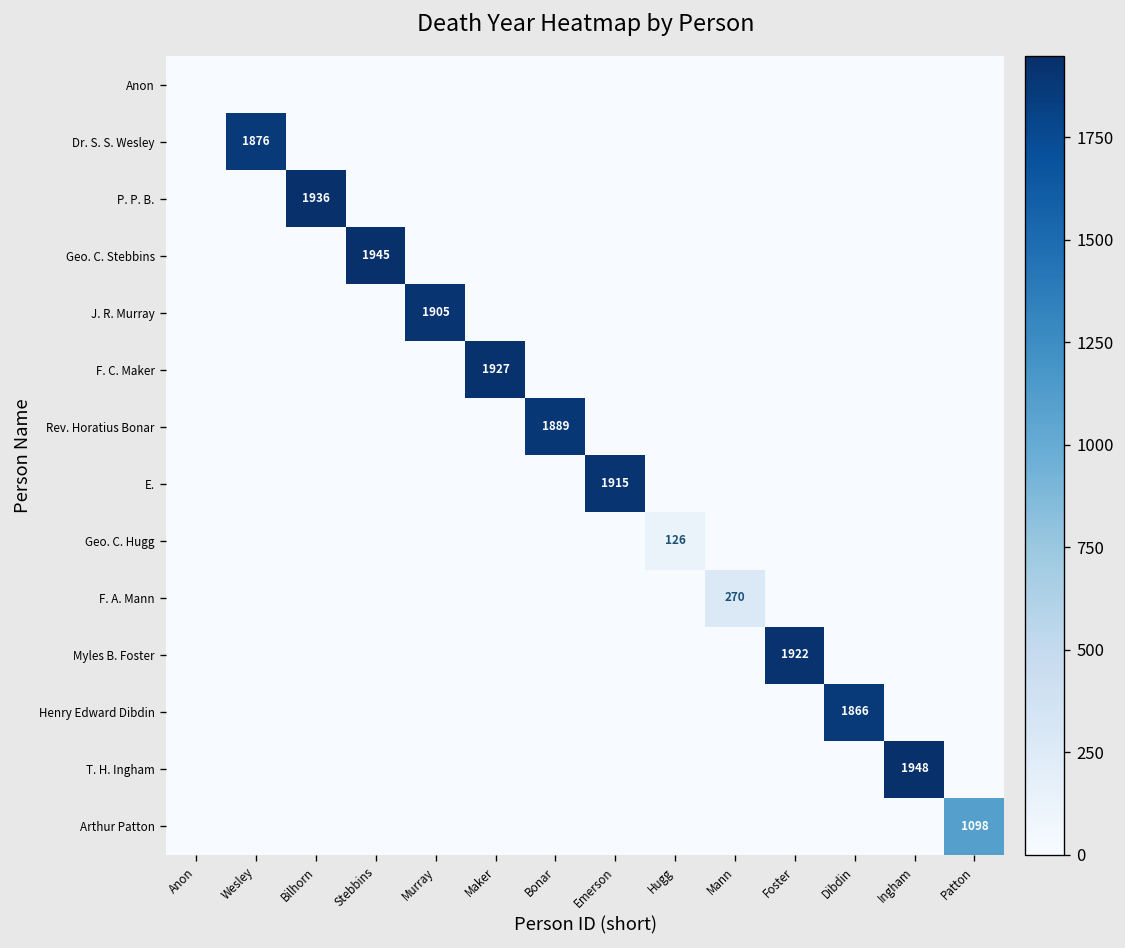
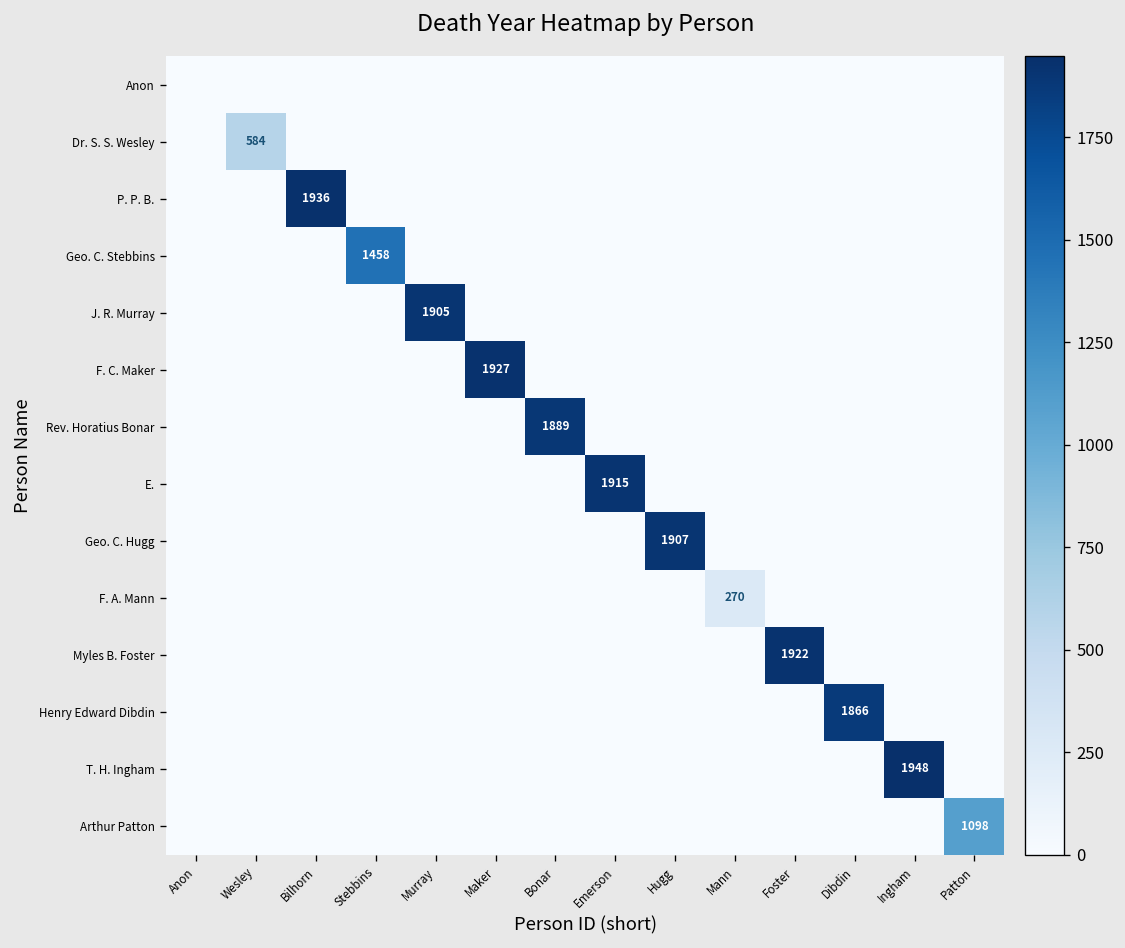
  {
    "Dr. S. S. Wesley": {
-     "Wesley": 1876
+     "Wesley": 584
    },
    "P. P. B.": {
      "Bilhorn": 1936
    },
    "Geo. C. Stebbins": {
-     "Stebbins": 1945
+     "Stebbins": 1458
    },
    "J. R. Murray": {
      "Murray": 1905
    },
    "F. C. Maker": {
      "Maker": 1927
    },
    "Rev. Horatius Bonar": {
      "Bonar": 1889
    },
    "E.": {
      "Emerson": 1915
    },
    "Geo. C. Hugg": {
-     "Hugg": 126
+     "Hugg": 1907
    },
    "F. A. Mann": {
      "Mann": 270
    },
    "Myles B. Foster": {
      "Foster": 1922
    },
    "Henry Edward Dibdin": {
      "Dibdin": 1866
    },
    "T. H. Ingham": {
      "Ingham": 1948
    },
    "Arthur Patton": {
      "Patton": 1098
    }
  }
